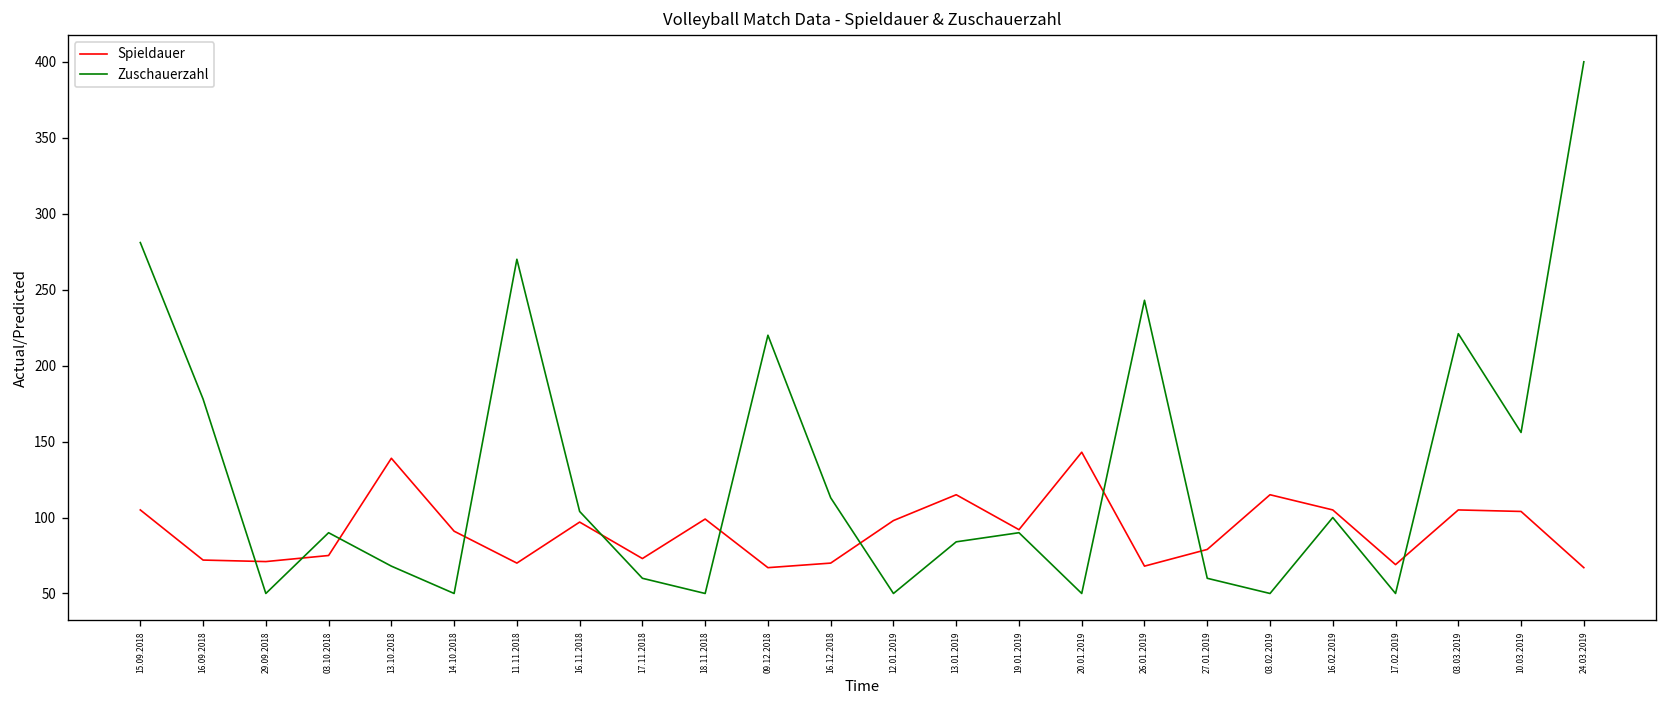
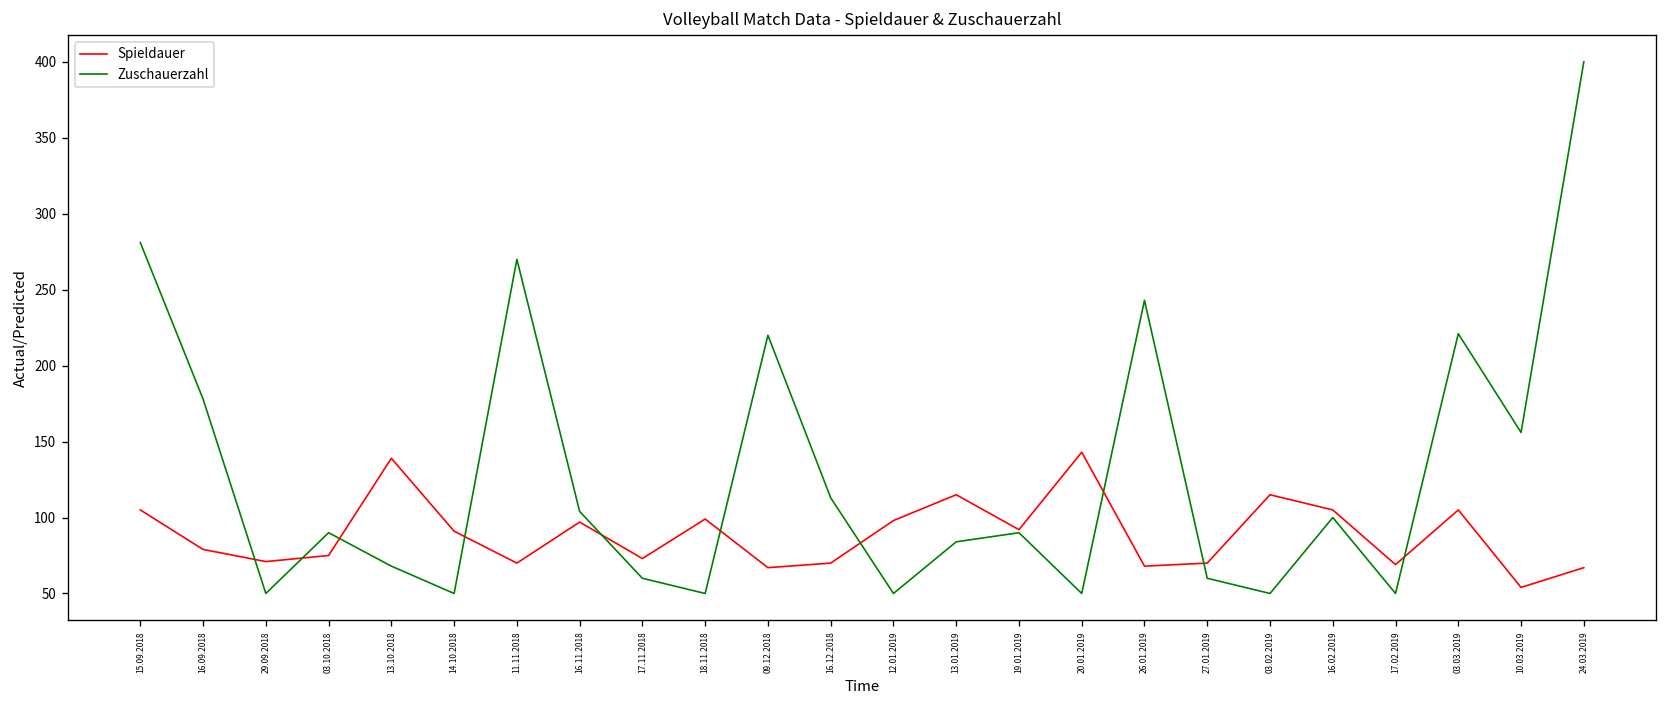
  {
    "Spieldauer": {
      "15.09.2018": 105,
-     "16.09.2018": 72,
+     "16.09.2018": 79,
      "29.09.2018": 71,
      "03.10.2018": 75,
      "13.10.2018": 139,
      "14.10.2018": 91,
      "11.11.2018": 70,
      "16.11.2018": 97,
      "17.11.2018": 73,
      "18.11.2018": 99,
      "09.12.2018": 67,
      "16.12.2018": 70,
      "12.01.2019": 98,
      "13.01.2019": 115,
      "20.01.2019": 143,
      "26.01.2019": 68,
-     "27.01.2019": 79,
+     "27.01.2019": 70,
      "03.02.2019": 115,
      "16.02.2019": 105,
      "17.02.2019": 69,
      "03.03.2019": 105,
-     "10.03.2019": 104,
+     "10.03.2019": 54,
      "24.03.2019": 67
    },
    "Zuschauerzahl": {
      "15.09.2018": 281,
      "16.09.2018": 178,
      "29.09.2018": 50,
      "03.10.2018": 90,
      "13.10.2018": 68,
      "14.10.2018": 50,
      "11.11.2018": 270,
      "16.11.2018": 104,
      "17.11.2018": 60,
      "18.11.2018": 50,
      "09.12.2018": 220,
      "16.12.2018": 113,
      "12.01.2019": 50,
      "13.01.2019": 84,
      "20.01.2019": 50,
      "26.01.2019": 243,
      "27.01.2019": 60,
      "03.02.2019": 50,
      "16.02.2019": 100,
      "17.02.2019": 50,
      "03.03.2019": 221,
      "10.03.2019": 156,
      "24.03.2019": 400
    }
  }
